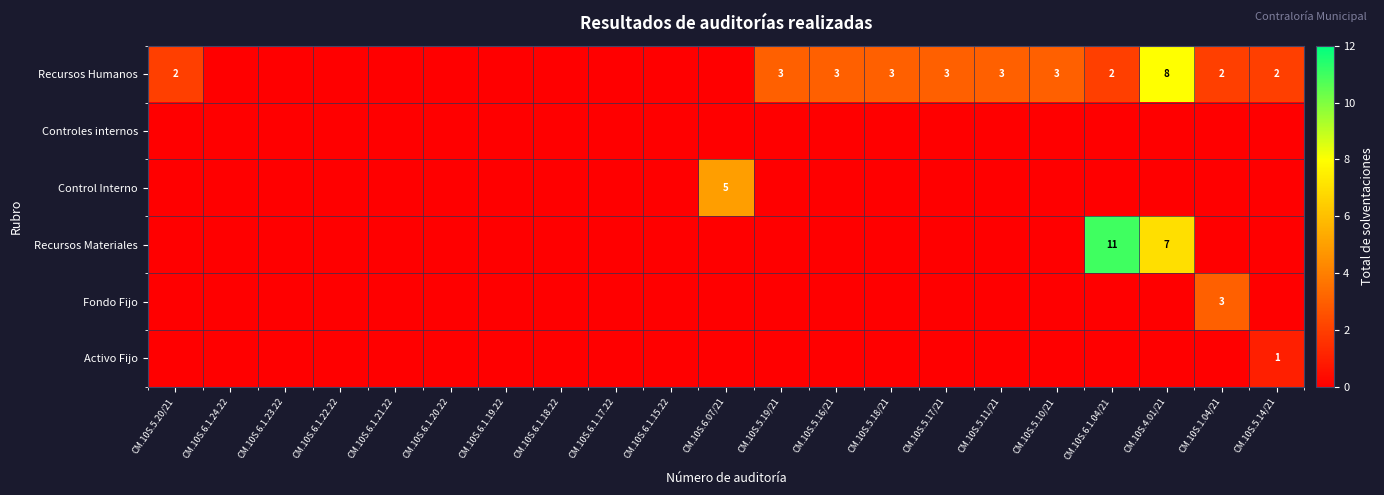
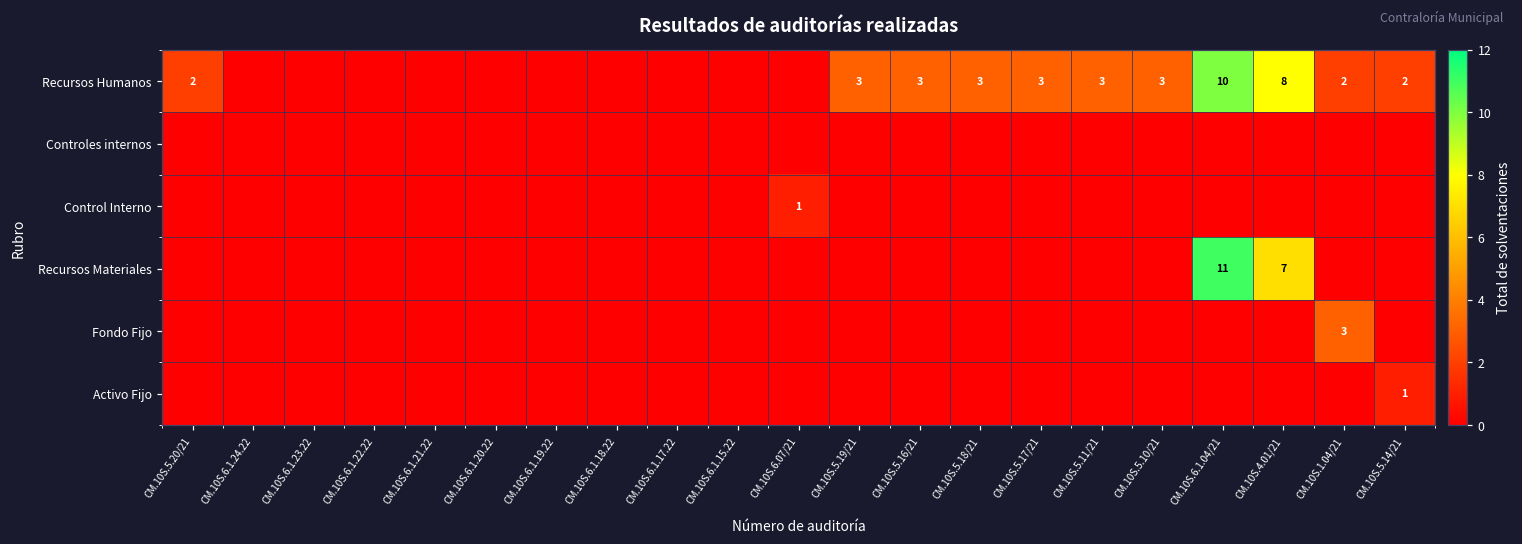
  {
    "Recursos Humanos": {
      "CM.10S.5.20/21": 2,
      "CM.10S.5.19/21": 3,
      "CM.10S.5.16/21": 3,
      "CM.10S.5.18/21": 3,
      "CM.10S.5.17/21": 3,
      "CM.10S.5.11/21": 3,
      "CM.10S.5.10/21": 3,
-     "CM.10S.6.1.04/21": 2,
+     "CM.10S.6.1.04/21": 10,
      "CM.10S.4.01/21": 8,
      "CM.10S.1.04/21": 2,
      "CM.10S.5.14/21": 2
    },
    "Control Interno": {
-     "CM.10S.6.07/21": 5
+     "CM.10S.6.07/21": 1
    },
    "Recursos Materiales": {
      "CM.10S.6.1.04/21": 11,
      "CM.10S.4.01/21": 7
    },
    "Fondo Fijo": {
      "CM.10S.1.04/21": 3
    },
    "Activo Fijo": {
      "CM.10S.5.14/21": 1
    }
  }
